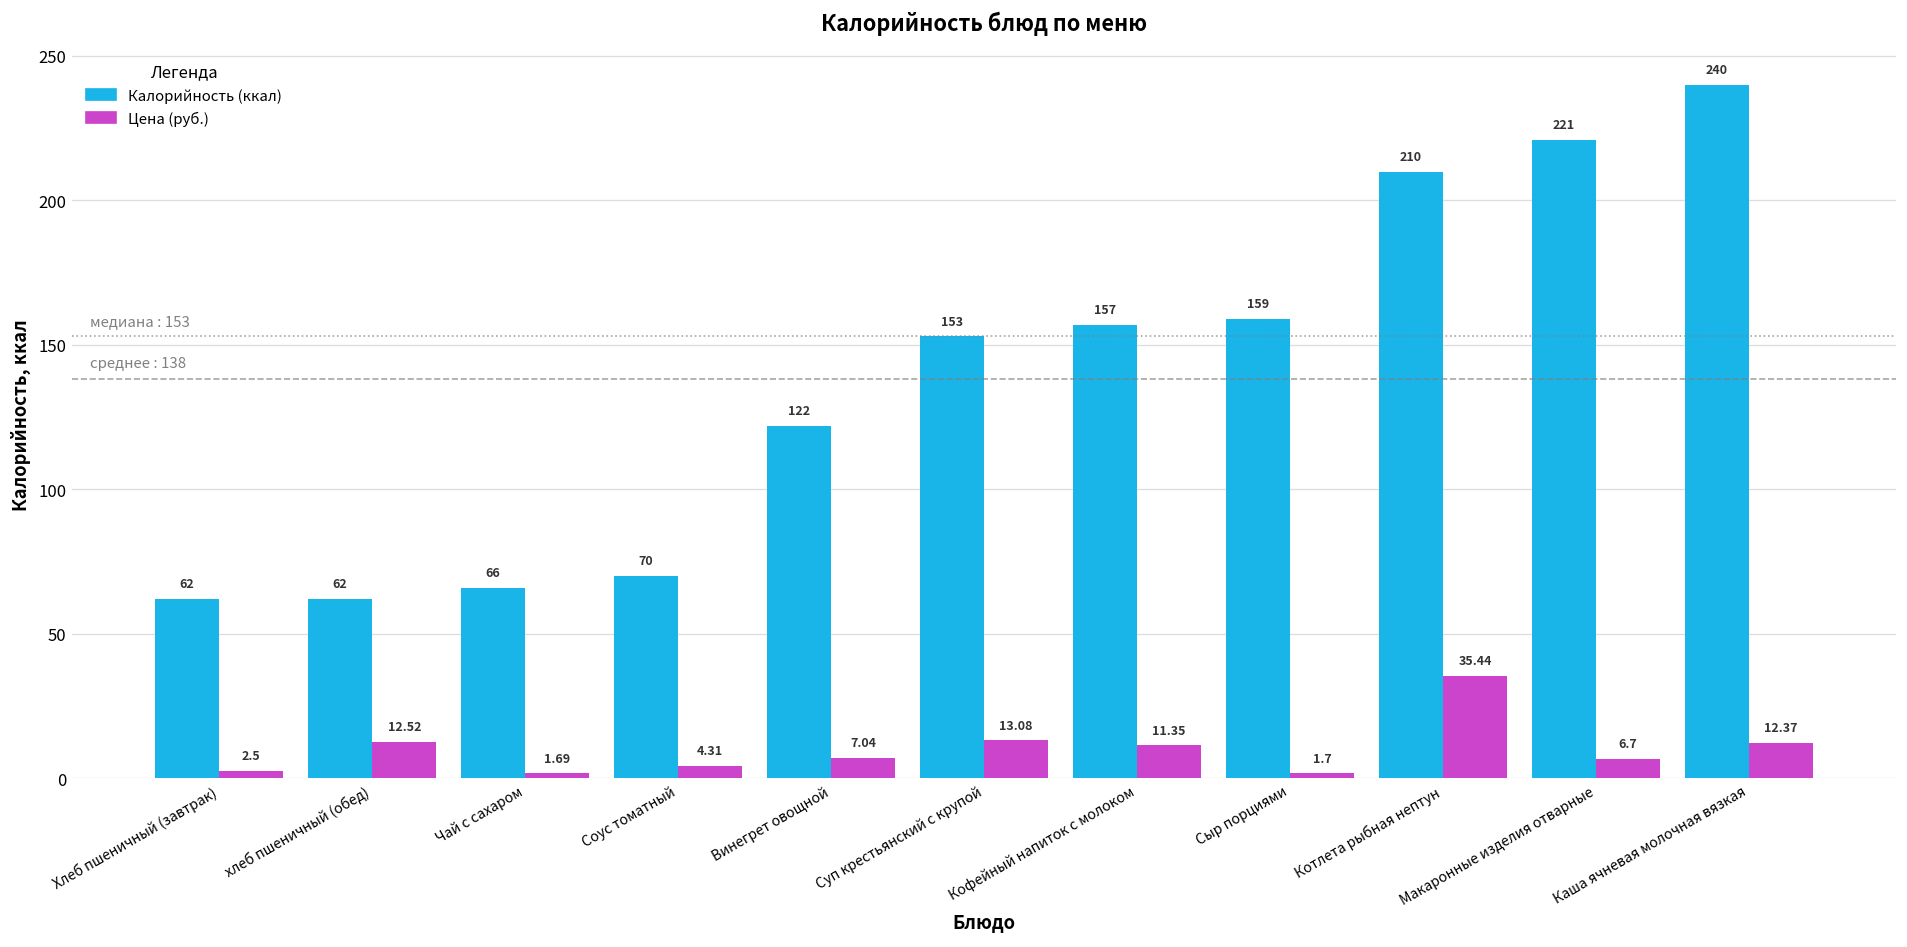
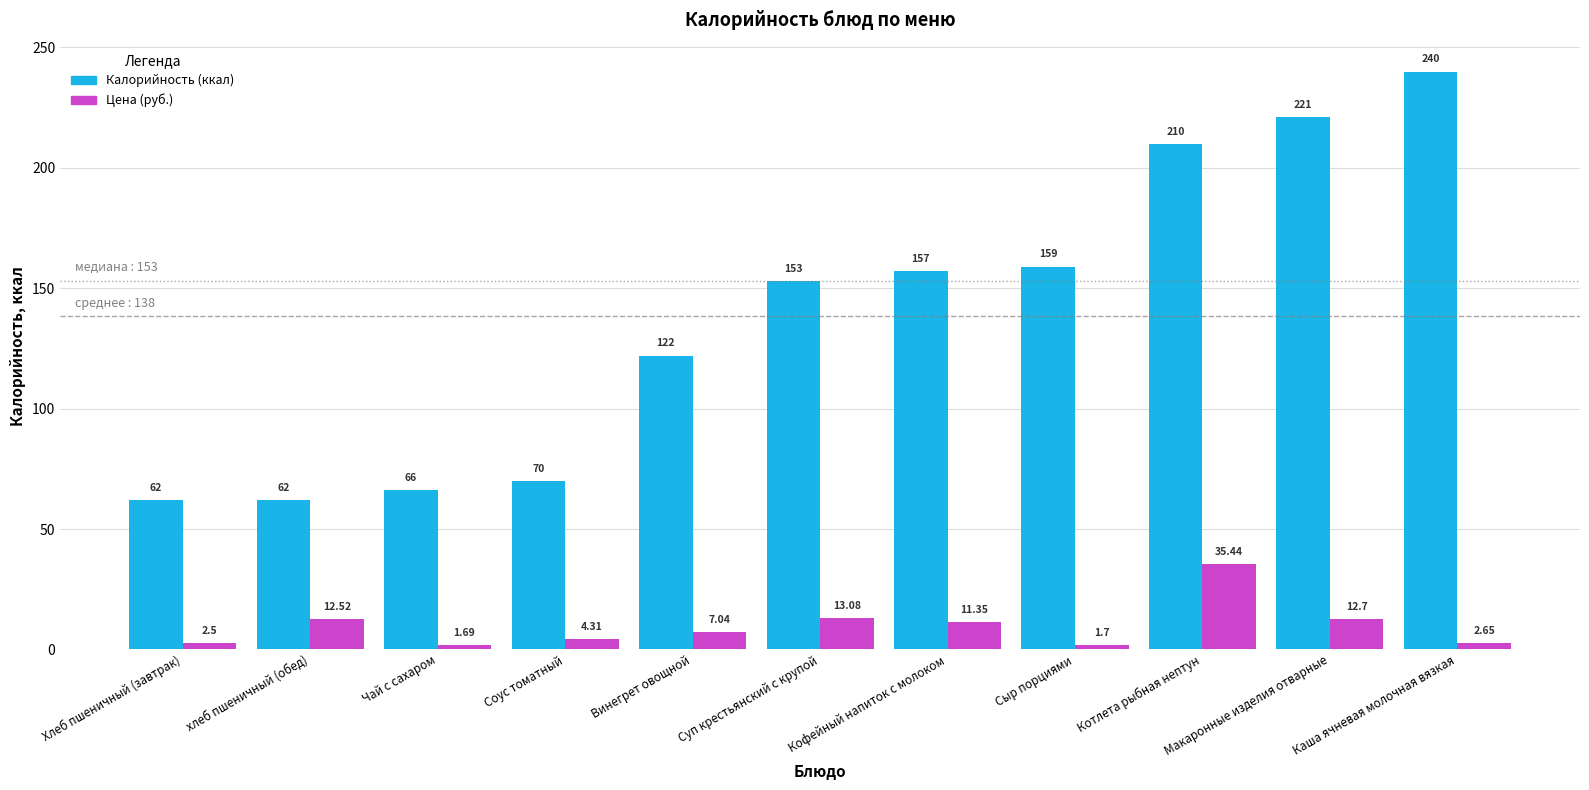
  {
    "Калорийность (ккал)": {
      "Хлеб пшеничный (завтрак)": 62,
      "хлеб пшеничный (обед)": 62,
      "Чай с сахаром": 66,
      "Соус томатный": 70,
      "Винегрет овощной": 122,
      "Суп крестьянский с крупой": 153,
      "Кофейный напиток с молоком": 157,
      "Сыр порциями": 159,
      "Котлета рыбная нептун": 210,
      "Макаронные изделия отварные": 221,
      "Каша ячневая молочная вязкая": 240
    },
    "Цена (руб.)": {
      "Хлеб пшеничный (завтрак)": 2.5,
      "хлеб пшеничный (обед)": 12.52,
      "Чай с сахаром": 1.69,
      "Соус томатный": 4.31,
      "Винегрет овощной": 7.04,
      "Суп крестьянский с крупой": 13.08,
      "Кофейный напиток с молоком": 11.35,
      "Сыр порциями": 1.7,
      "Котлета рыбная нептун": 35.44,
-     "Макаронные изделия отварные": 6.7,
-     "Каша ячневая молочная вязкая": 12.37
+     "Макаронные изделия отварные": 12.7,
+     "Каша ячневая молочная вязкая": 2.65
    }
  }
